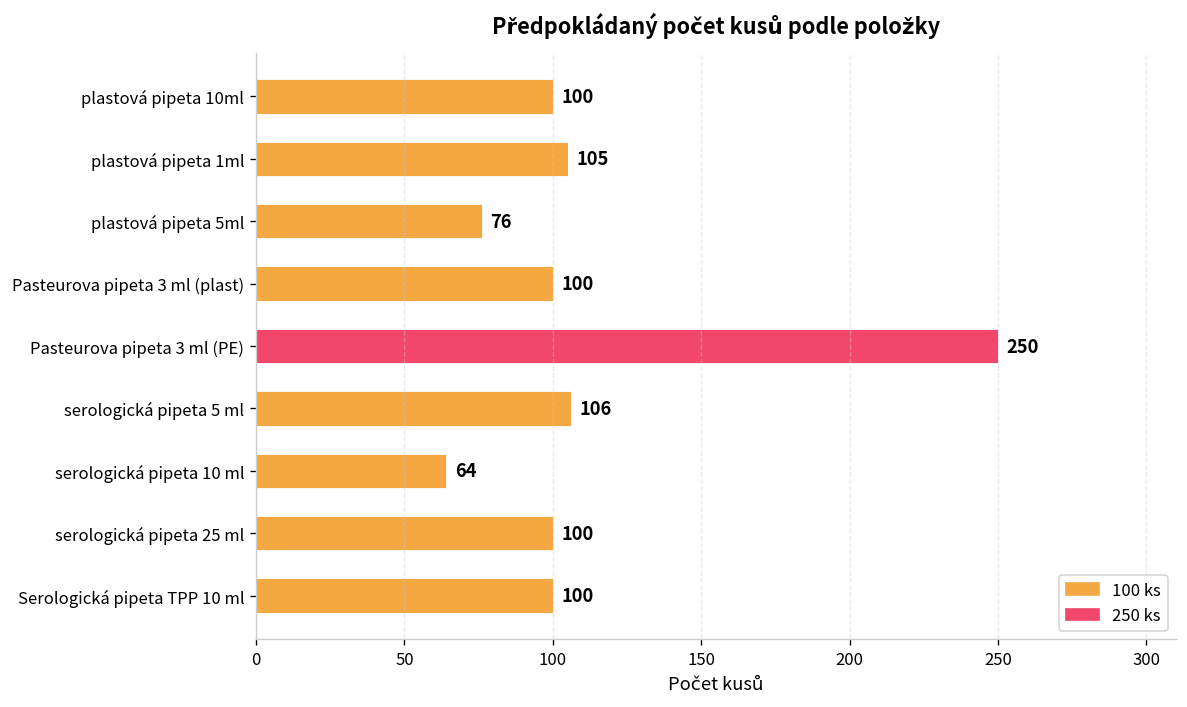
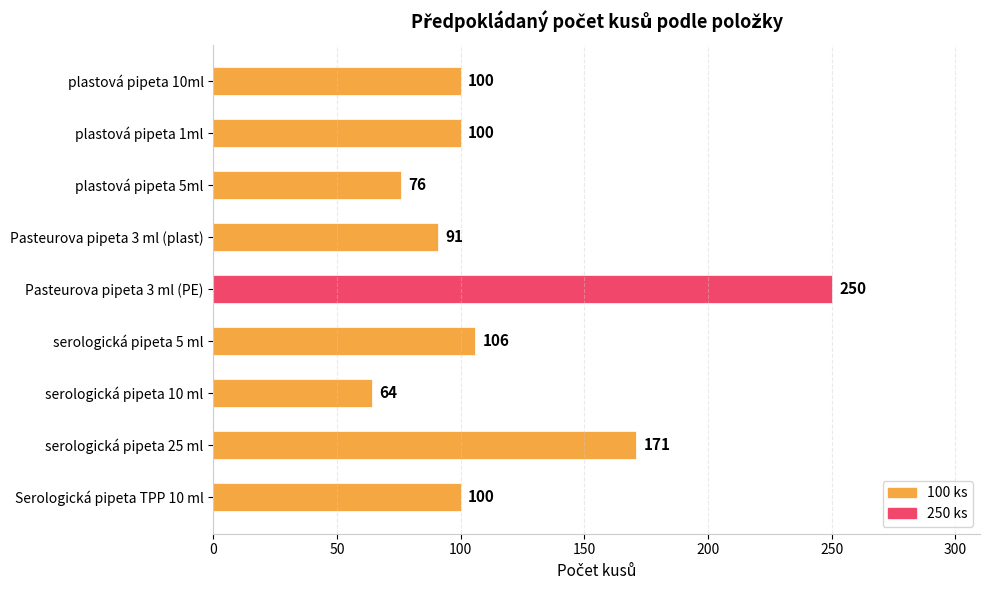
  {
    "plastová pipeta 10ml": 100,
-   "plastová pipeta 1ml": 105,
+   "plastová pipeta 1ml": 100,
    "plastová pipeta 5ml": 76,
-   "Pasteurova pipeta 3 ml (plast)": 100,
+   "Pasteurova pipeta 3 ml (plast)": 91,
    "Pasteurova pipeta 3 ml (PE)": 250,
    "serologická pipeta 5 ml": 106,
    "serologická pipeta 10 ml": 64,
-   "serologická pipeta 25 ml": 100,
+   "serologická pipeta 25 ml": 171,
    "Serologická pipeta TPP 10 ml": 100
  }
